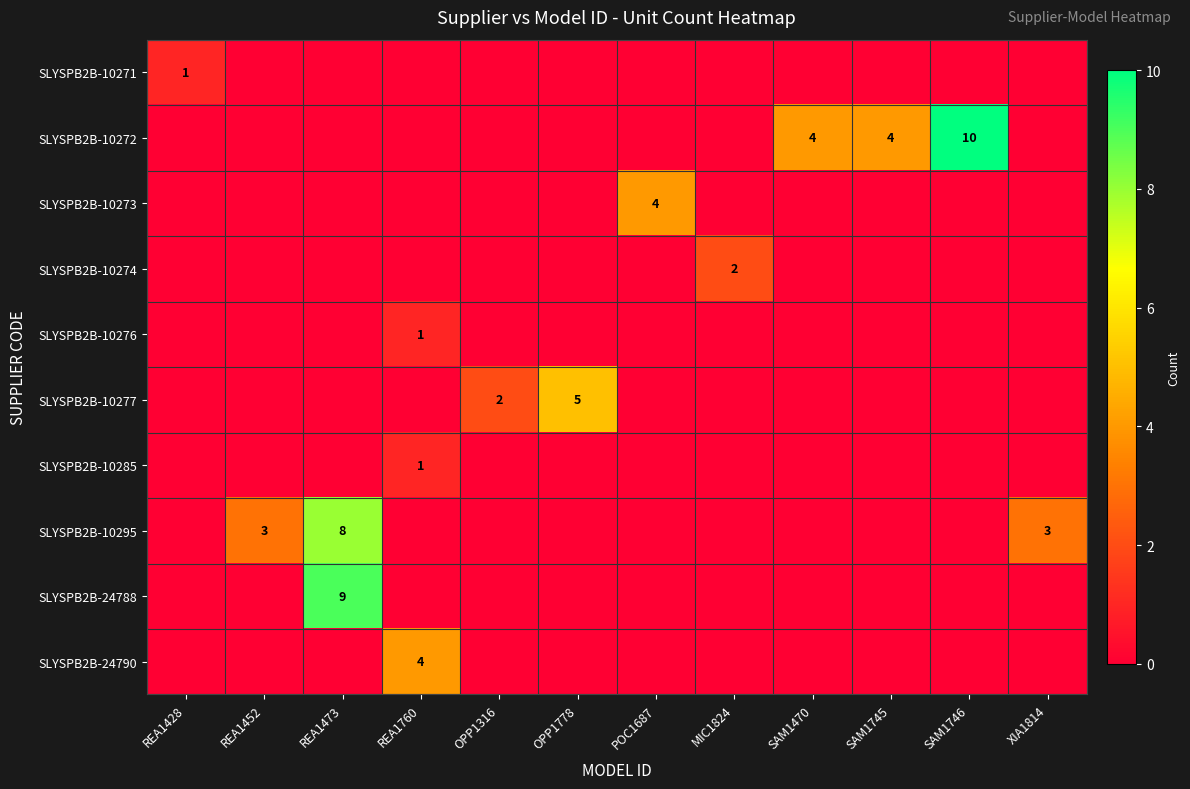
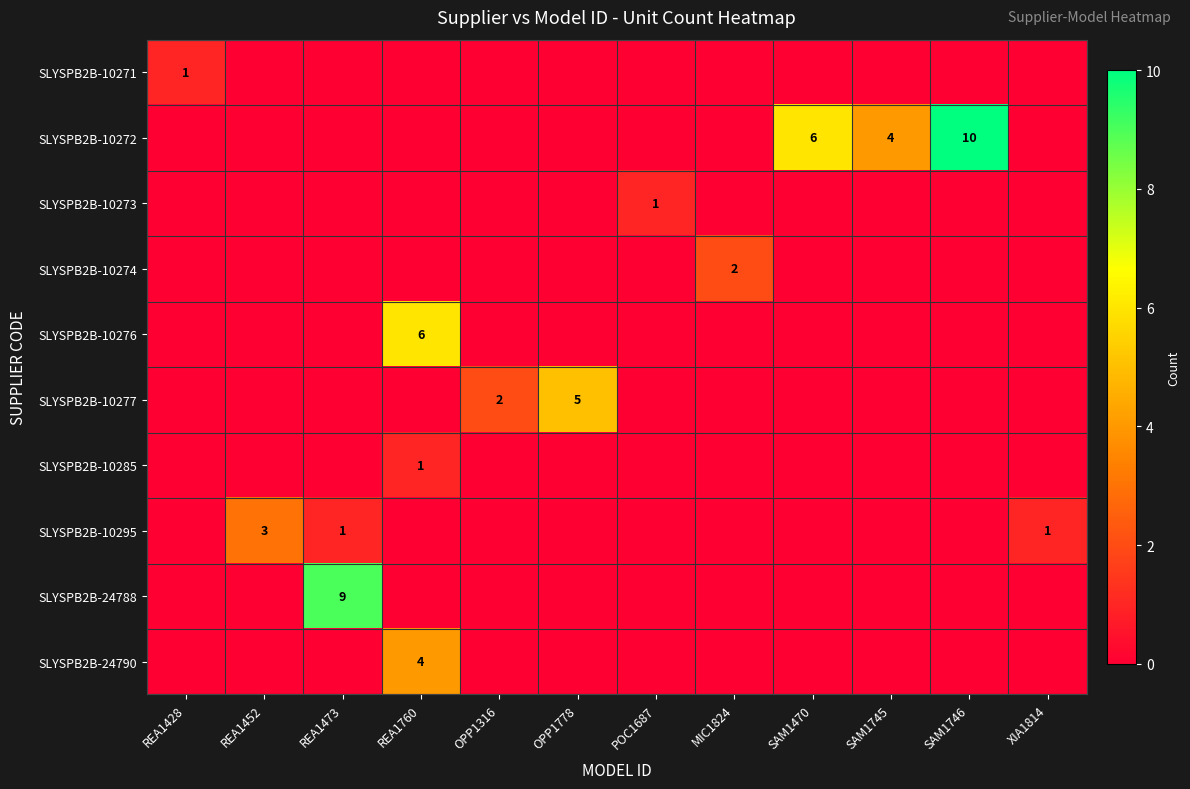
  {
    "SLYSPB2B-10271": {
      "REA1428": 1
    },
    "SLYSPB2B-10272": {
-     "SAM1470": 4,
+     "SAM1470": 6,
      "SAM1745": 4,
      "SAM1746": 10
    },
    "SLYSPB2B-10273": {
-     "POC1687": 4
+     "POC1687": 1
    },
    "SLYSPB2B-10274": {
      "MIC1824": 2
    },
    "SLYSPB2B-10276": {
-     "REA1760": 1
+     "REA1760": 6
    },
    "SLYSPB2B-10277": {
      "OPP1316": 2,
      "OPP1778": 5
    },
    "SLYSPB2B-10285": {
      "REA1760": 1
    },
    "SLYSPB2B-10295": {
      "REA1452": 3,
-     "REA1473": 8,
-     "XIA1814": 3
+     "REA1473": 1,
+     "XIA1814": 1
    },
    "SLYSPB2B-24788": {
      "REA1473": 9
    },
    "SLYSPB2B-24790": {
      "REA1760": 4
    }
  }
